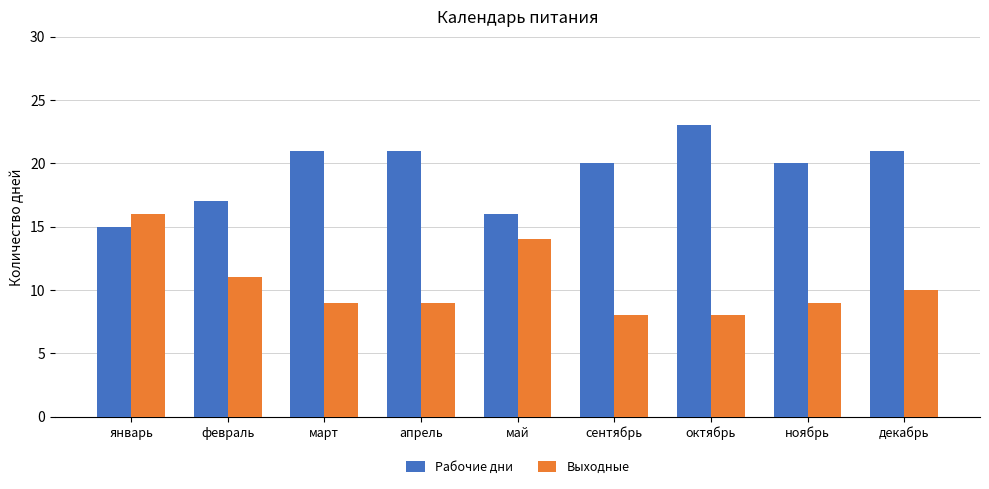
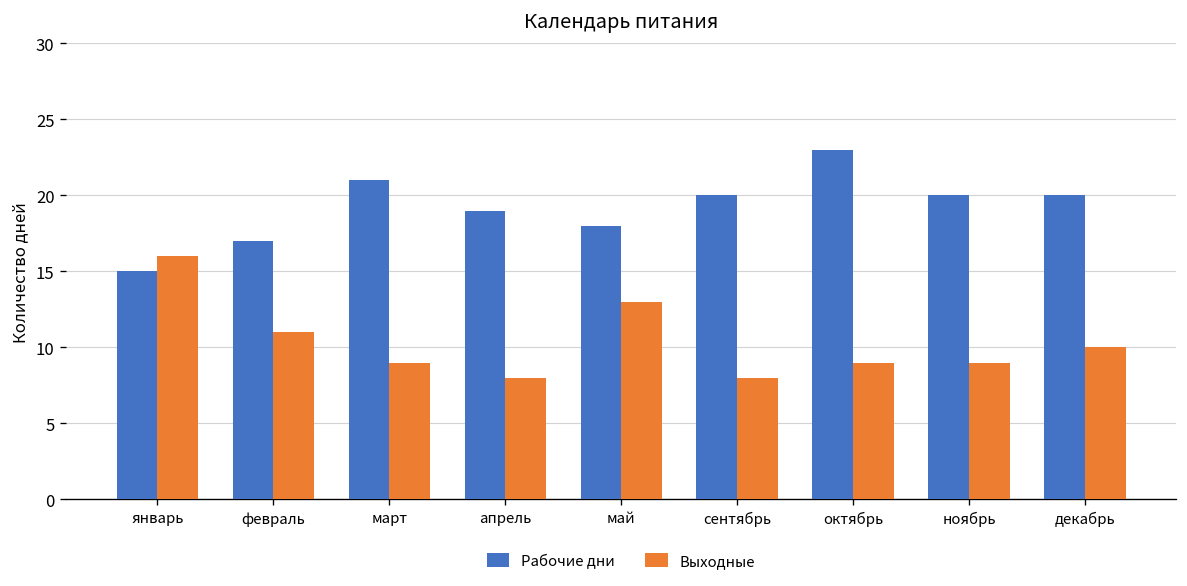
  {
    "Рабочие дни": {
      "январь": 15,
      "февраль": 17,
      "март": 21,
-     "апрель": 21,
-     "май": 16,
+     "апрель": 19,
+     "май": 18,
      "сентябрь": 20,
      "октябрь": 23,
      "ноябрь": 20,
-     "декабрь": 21
+     "декабрь": 20
    },
    "Выходные": {
      "январь": 16,
      "февраль": 11,
      "март": 9,
-     "апрель": 9,
-     "май": 14,
+     "апрель": 8,
+     "май": 13,
      "сентябрь": 8,
-     "октябрь": 8,
+     "октябрь": 9,
      "ноябрь": 9,
      "декабрь": 10
    }
  }
